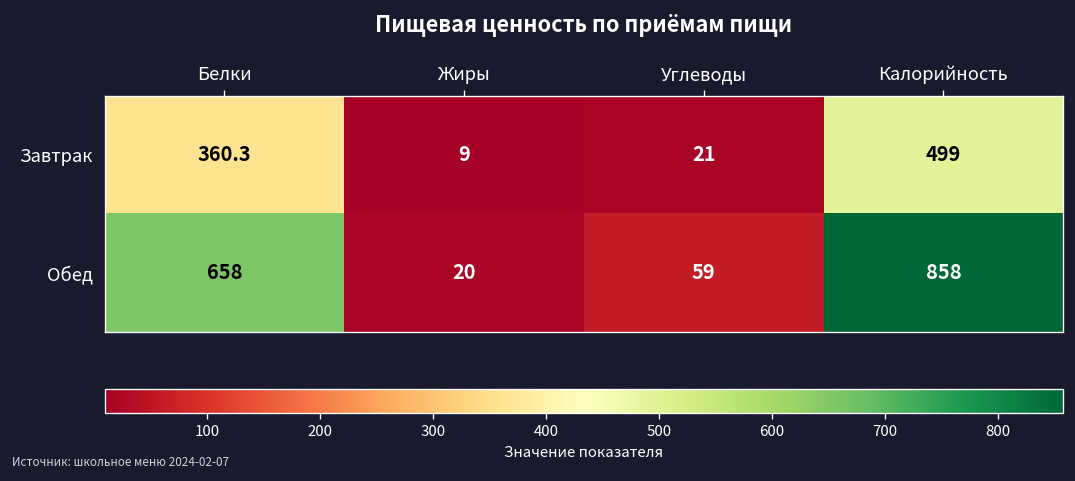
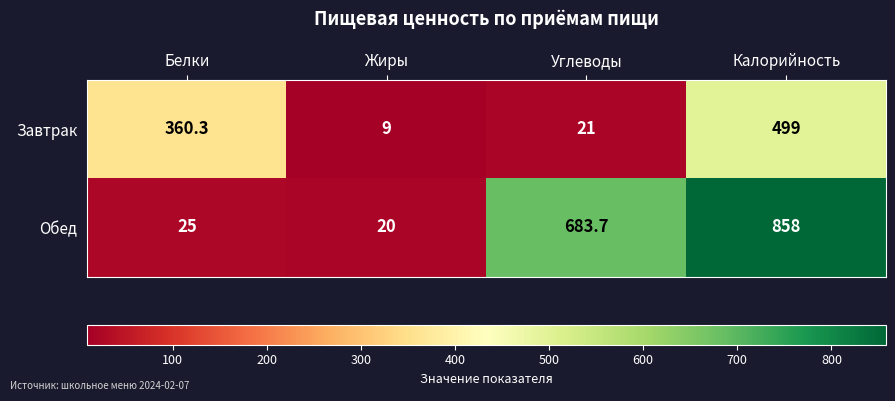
  {
    "Завтрак": {
      "Белки": 360.3,
      "Жиры": 9,
      "Углеводы": 21,
      "Калорийность": 499
    },
    "Обед": {
-     "Белки": 658,
+     "Белки": 25,
      "Жиры": 20,
-     "Углеводы": 59,
+     "Углеводы": 683.7,
      "Калорийность": 858
    }
  }
